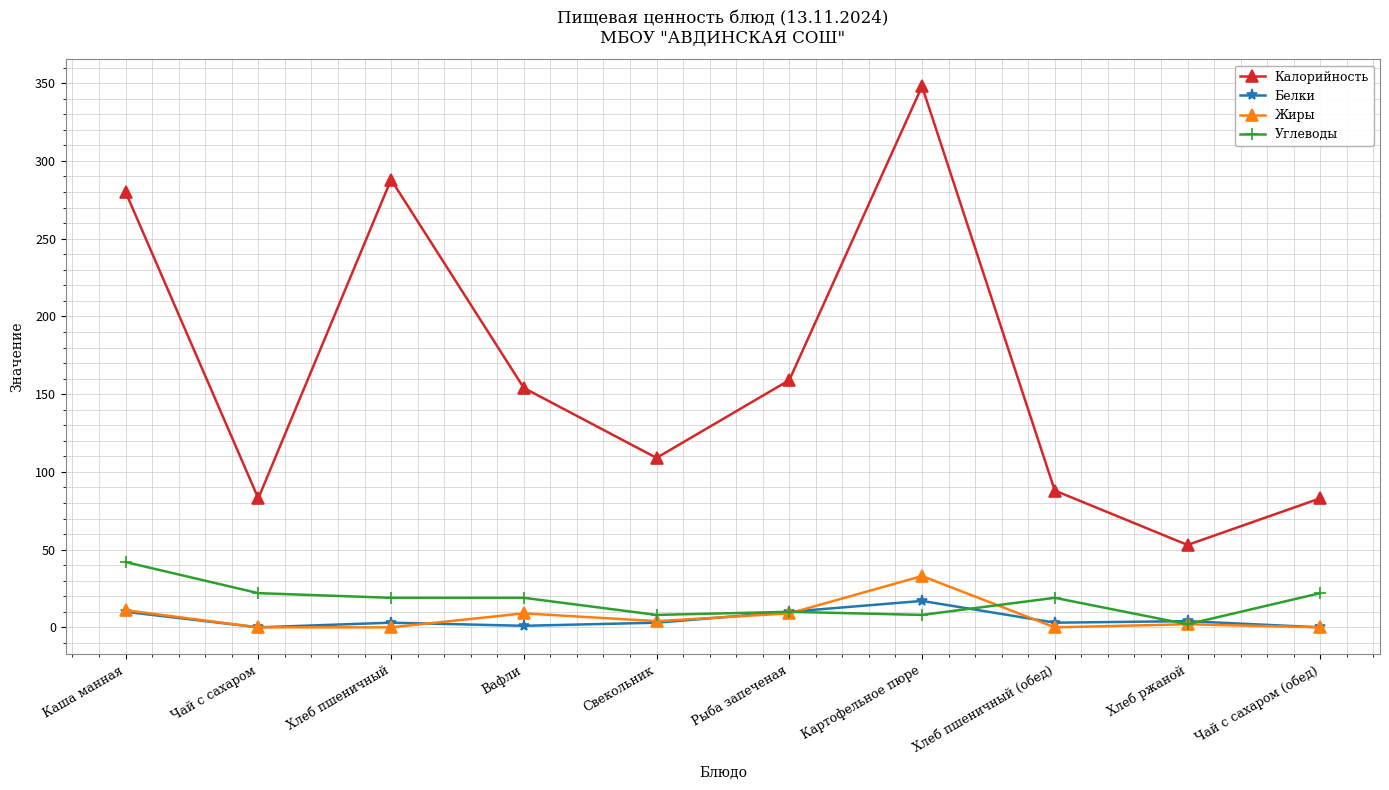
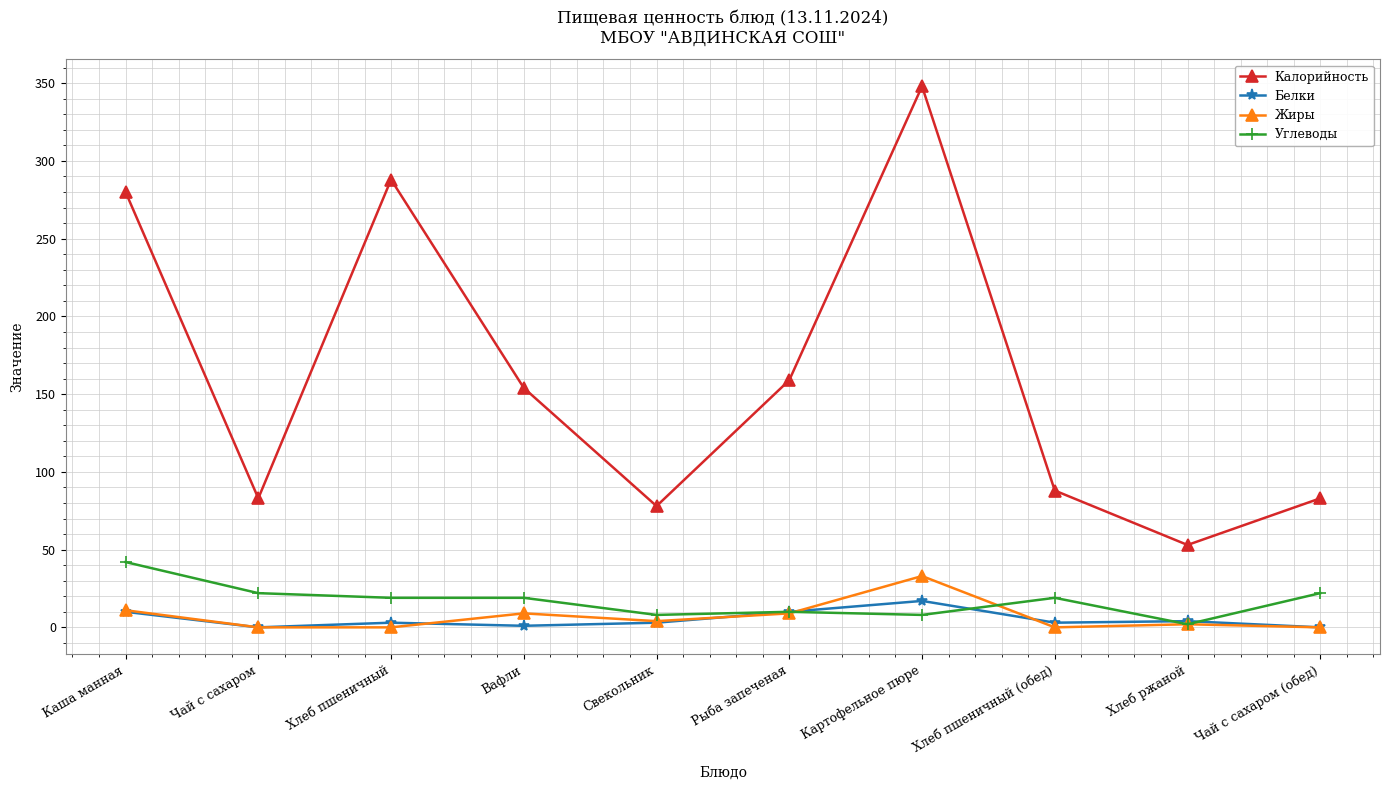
  {
    "Калорийность": {
      "Каша манная": 280,
      "Чай с сахаром": 83,
      "Хлеб пшеничный": 288,
      "Вафли": 154,
-     "Свекольник": 109,
+     "Свекольник": 78,
      "Рыба запеченая": 159,
      "Картофельное пюре": 348,
      "Хлеб пшеничный (обед)": 88,
      "Хлеб ржаной": 53,
      "Чай с сахаром (обед)": 83
    },
    "Белки": {
      "Хлеб пшеничный": 3,
      "Вафли": 1,
      "Картофельное пюре": 17,
      "Хлеб пшеничный (обед)": 3,
      "Хлеб ржаной": 4
    },
    "Жиры": {
      "Хлеб пшеничный": 0,
      "Вафли": 9,
      "Картофельное пюре": 33,
      "Хлеб пшеничный (обед)": 0
    },
    "Углеводы": {
      "Каша манная": 42,
      "Чай с сахаром": 22,
      "Хлеб пшеничный": 19,
      "Вафли": 19,
      "Свекольник": 8,
      "Картофельное пюре": 8,
      "Хлеб пшеничный (обед)": 19,
      "Чай с сахаром (обед)": 22
    }
  }
